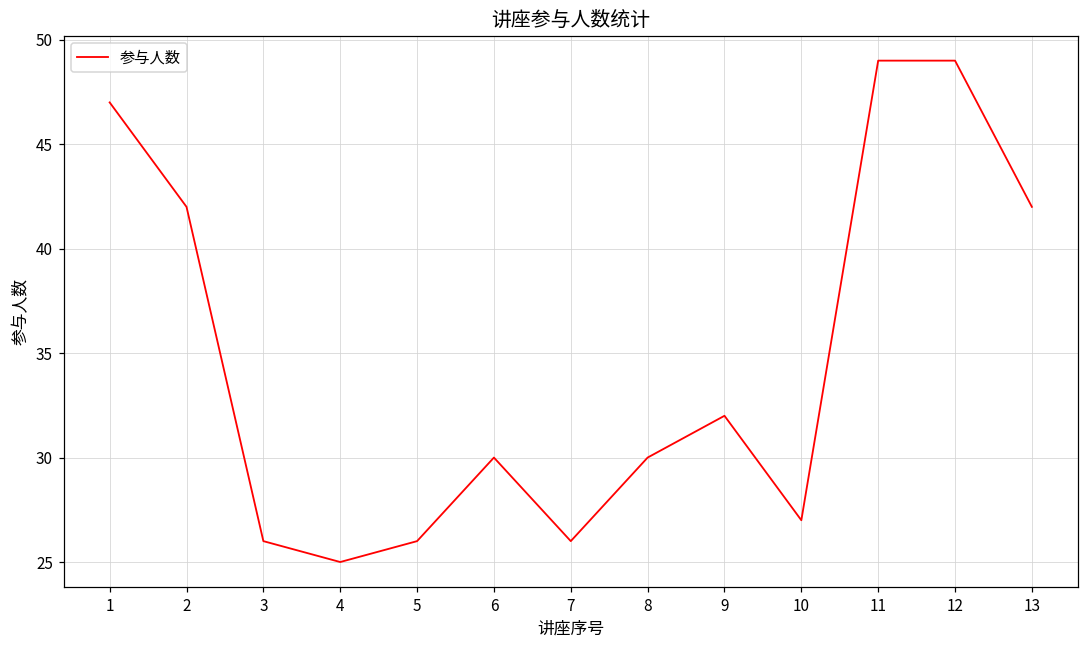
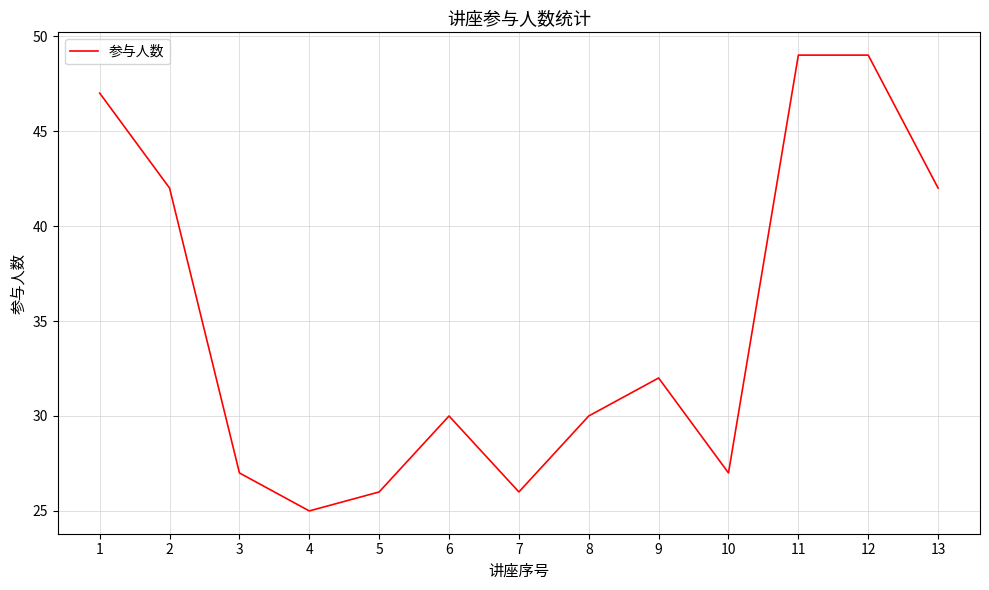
  {
    "1": 47,
    "2": 42,
-   "3": 26,
+   "3": 27,
    "4": 25,
    "5": 26,
    "6": 30,
    "7": 26,
    "8": 30,
    "9": 32,
    "10": 27,
    "11": 49,
    "12": 49,
    "13": 42
  }
